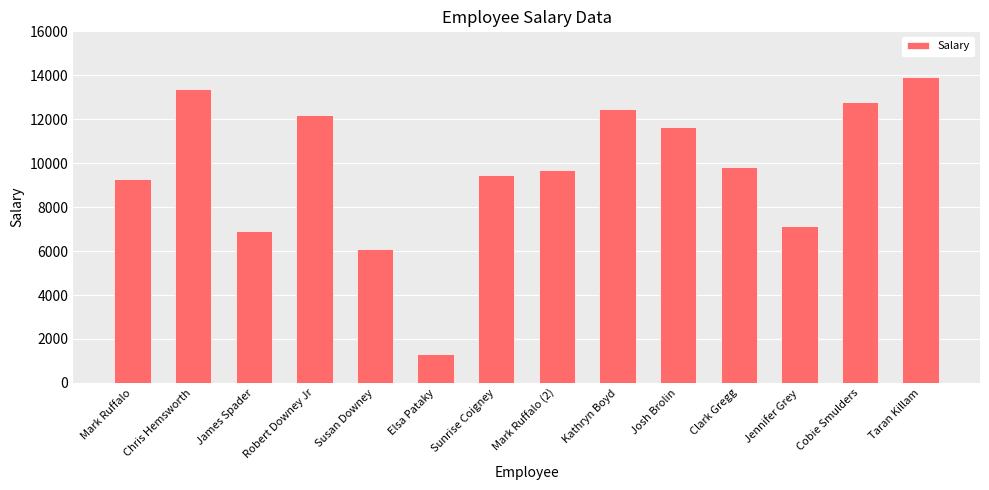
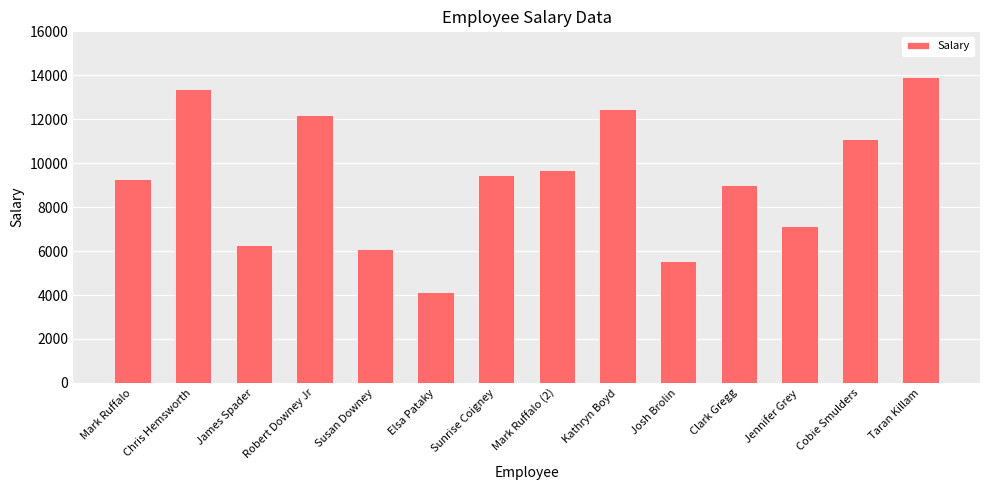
  {
    "Mark Ruffalo": 9300,
    "Chris Hemsworth": 13400,
-   "James Spader": 6900,
+   "James Spader": 6300,
    "Robert Downey Jr": 12200,
    "Susan Downey": 6100,
-   "Elsa Pataky": 1300,
+   "Elsa Pataky": 4100,
    "Sunrise Coigney": 9500,
    "Mark Ruffalo (2)": 9700,
    "Kathryn Boyd": 12500,
-   "Josh Brolin": 11600,
-   "Clark Gregg": 9800,
+   "Josh Brolin": 5500,
+   "Clark Gregg": 9000,
    "Jennifer Grey": 7100,
-   "Cobie Smulders": 12800,
+   "Cobie Smulders": 11100,
    "Taran Killam": 13900
  }
